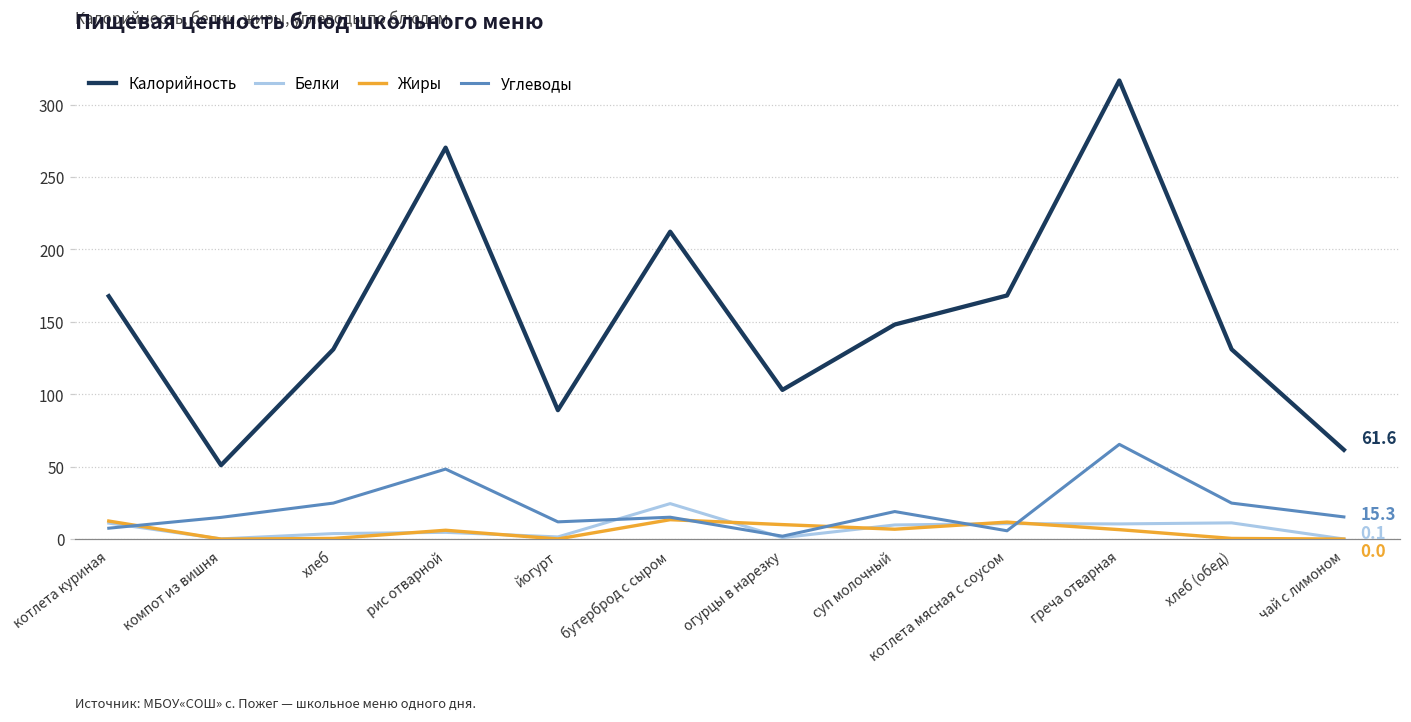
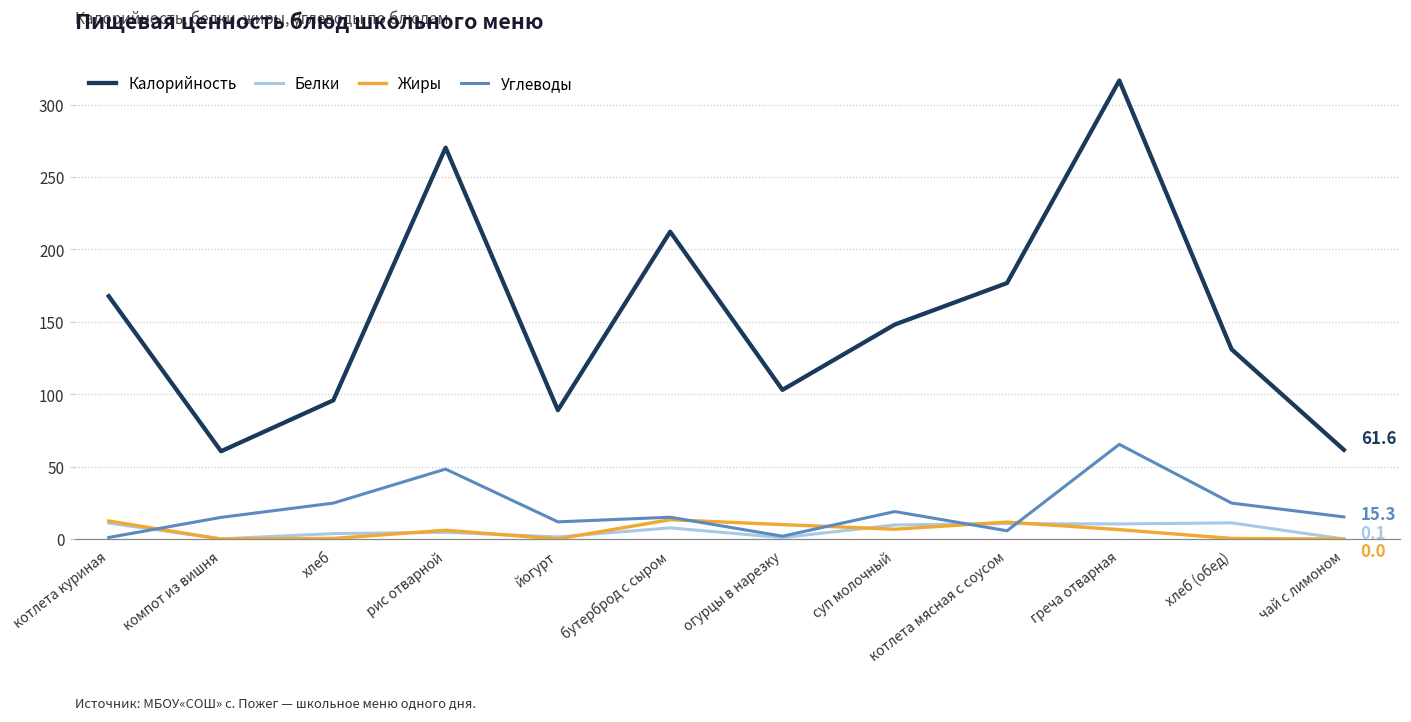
  {
    "Калорийность": {
      "котлета куриная": 168,
-     "компот из вишня": 51,
-     "хлеб": 131,
+     "компот из вишня": 61,
+     "хлеб": 96,
      "рис отварной": 270,
      "йогурт": 89,
      "бутерброд с сыром": 212,
      "огурцы в нарезку": 103,
      "суп молочный": 148,
-     "котлета мясная с соусом": 168,
+     "котлета мясная с соусом": 177,
      "греча отварная": 317,
      "хлеб (обед)": 131
    },
    "Белки": {
      "хлеб": 4,
-     "бутерброд с сыром": 24,
+     "бутерброд с сыром": 8,
      "суп молочный": 10,
      "греча отварная": 10,
      "хлеб (обед)": 11
    },
    "Жиры": {
      "хлеб": 0,
      "огурцы в нарезку": 10,
      "суп молочный": 7,
      "греча отварная": 7,
      "хлеб (обед)": 0
    },
    "Углеводы": {
-     "котлета куриная": 8,
+     "котлета куриная": 1,
      "компот из вишня": 15,
      "хлеб": 25,
      "рис отварной": 48,
      "йогурт": 12,
      "суп молочный": 19,
      "котлета мясная с соусом": 6,
      "греча отварная": 65,
      "хлеб (обед)": 25
    }
  }
